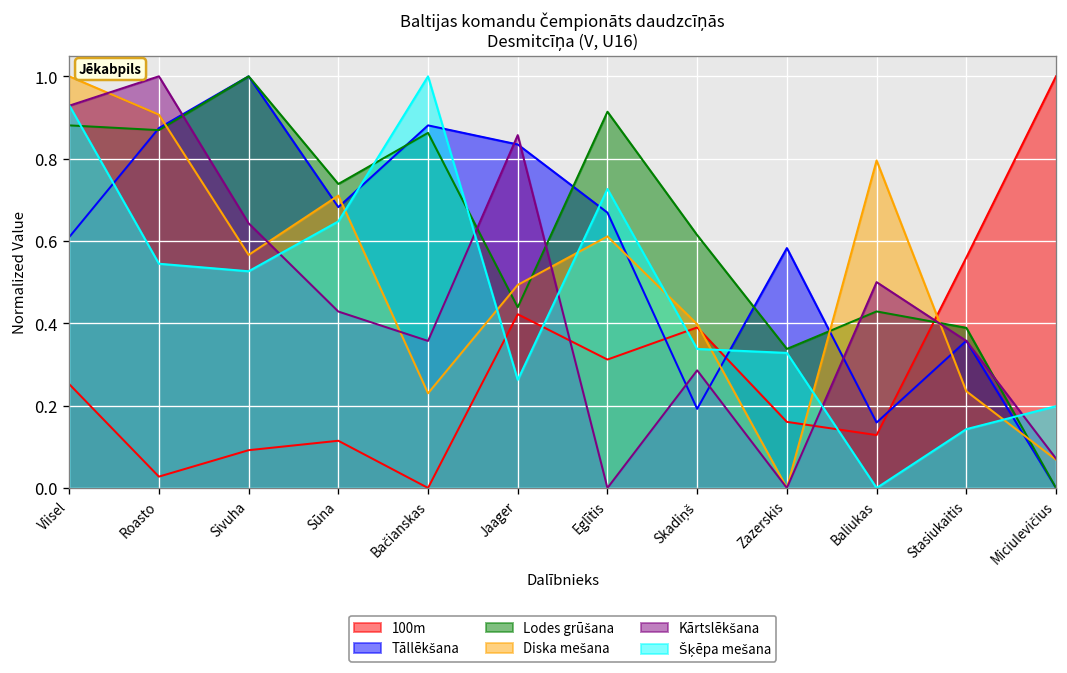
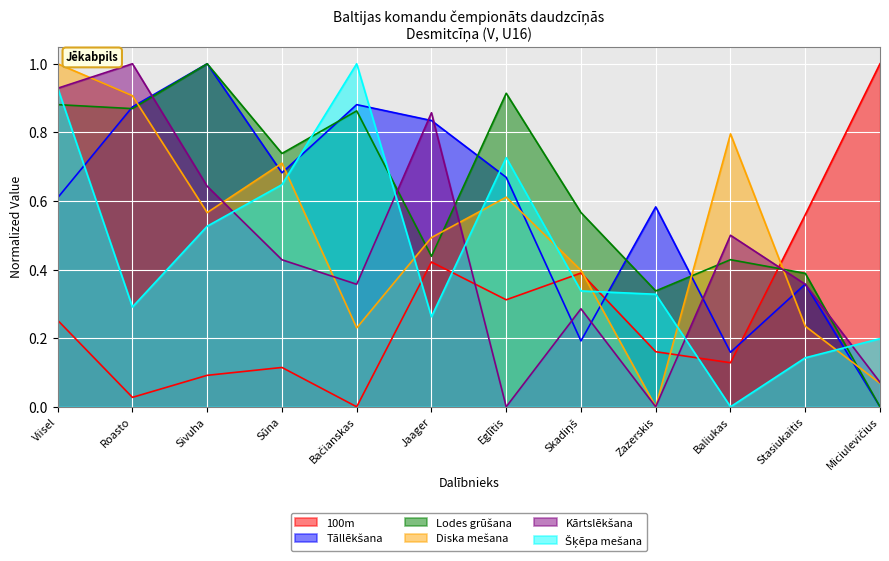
  {
    "100m": {
      "Viisel": 0.25,
      "Roasto": 0.03,
      "Sivuha": 0.09,
      "Sūna": 0.11,
      "Bačianskas": 0.00,
      "Jaager": 0.42,
      "Eglītis": 0.31,
      "Skadiņš": 0.39,
      "Zazerskis": 0.16,
      "Baliukas": 0.13,
      "Stasiukaitis": 0.56,
      "Miciulevičius": 1.00
    },
    "Tāllēkšana": {
      "Viisel": 0.61,
      "Sūna": 0.68,
      "Bačianskas": 0.88,
      "Jaager": 0.83,
      "Eglītis": 0.67,
      "Skadiņš": 0.19,
      "Zazerskis": 0.58,
      "Baliukas": 0.16
    },
    "Lodes grūšana": {
      "Viisel": 0.88,
      "Sūna": 0.74,
      "Bačianskas": 0.86,
      "Jaager": 0.44,
      "Eglītis": 0.91,
-     "Skadiņš": 0.61,
+     "Skadiņš": 0.57,
      "Zazerskis": 0.34,
      "Baliukas": 0.43,
      "Stasiukaitis": 0.39
    },
    "Diska mešana": {
      "Viisel": 1.00,
      "Roasto": 0.91,
      "Sivuha": 0.57,
      "Sūna": 0.71,
      "Bačianskas": 0.23,
      "Jaager": 0.49,
      "Eglītis": 0.61,
      "Skadiņš": 0.40,
      "Baliukas": 0.80,
      "Stasiukaitis": 0.24
    },
    "Kārtslēkšana": {
      "Roasto": 1.00,
      "Sivuha": 0.64,
      "Sūna": 0.43,
      "Bačianskas": 0.36,
      "Jaager": 0.86,
      "Eglītis": 0.00,
      "Skadiņš": 0.29,
      "Baliukas": 0.50
    },
    "Šķēpa mešana": {
-     "Roasto": 0.54,
+     "Roasto": 0.29,
      "Sivuha": 0.53,
      "Sūna": 0.65,
      "Bačianskas": 1.00,
      "Jaager": 0.26,
      "Eglītis": 0.73,
      "Skadiņš": 0.34,
      "Zazerskis": 0.33,
      "Baliukas": 0.00,
      "Stasiukaitis": 0.14,
      "Miciulevičius": 0.20
    }
  }
